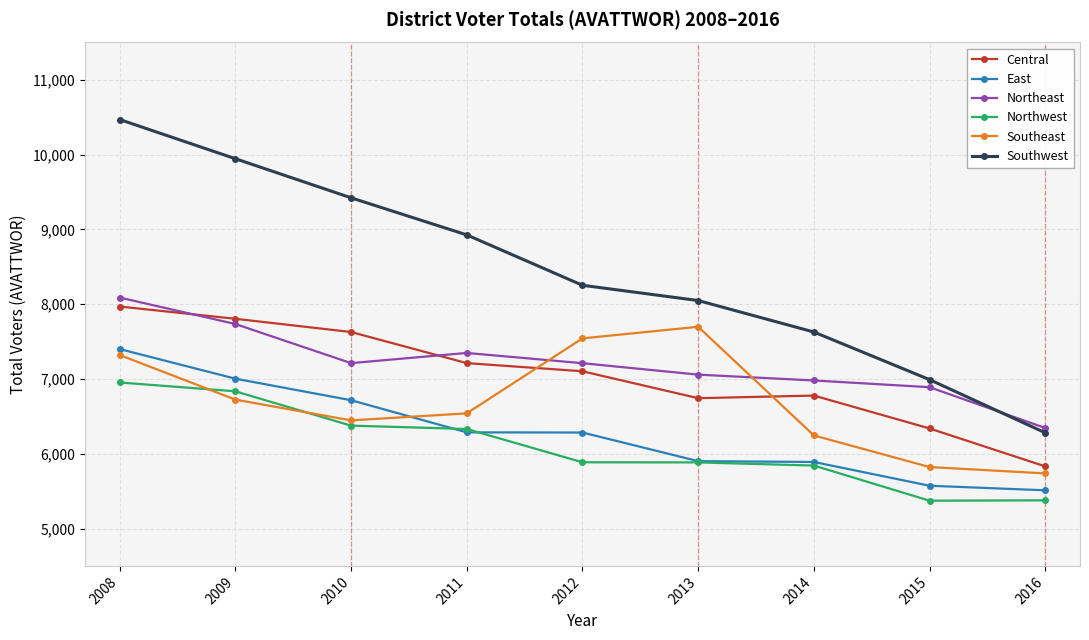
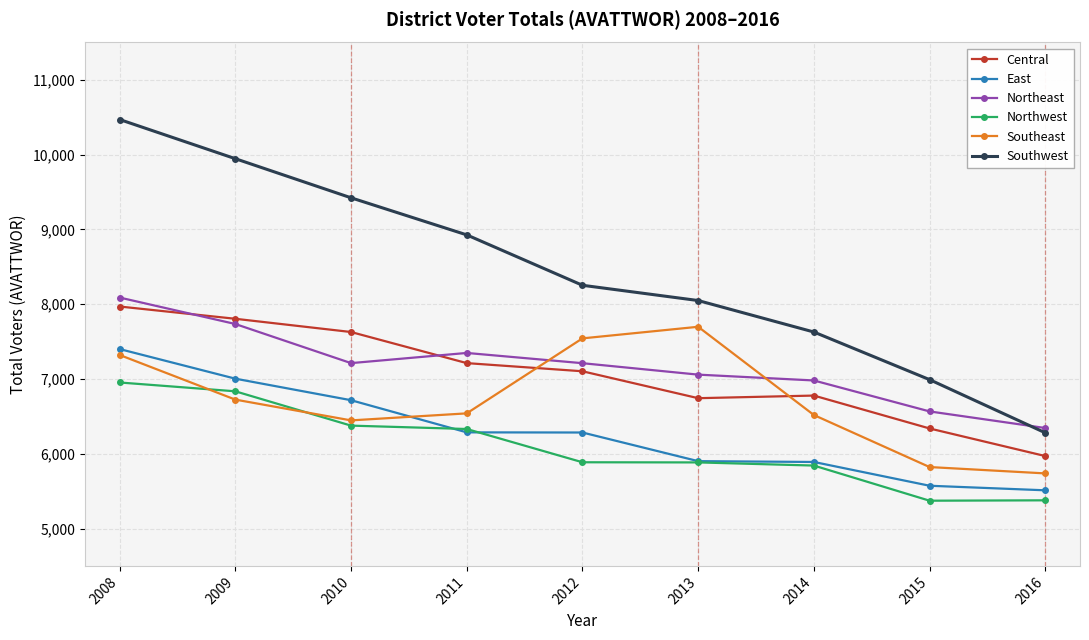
  {
    "Central": {
      "2008": "8,000",
      "2009": "7,800",
      "2010": "7,600",
      "2011": "7,200",
      "2012": "7,100",
      "2013": "6,700",
      "2014": "6,800",
      "2015": "6,300",
-     "2016": "5,800"
+     "2016": "6,000"
    },
    "East": {
      "2008": "7,400",
      "2009": "7,000",
      "2010": "6,700",
      "2011": "6,300",
      "2012": "6,300",
      "2014": "5,900",
      "2015": "5,600",
      "2016": "5,500"
    },
    "Northeast": {
      "2008": "8,100",
      "2009": "7,700",
      "2010": "7,200",
      "2011": "7,300",
      "2012": "7,200",
      "2013": "7,100",
      "2014": "7,000",
-     "2015": "6,900",
+     "2015": "6,600",
      "2016": "6,300"
    },
    "Northwest": {
      "2008": "7,000",
      "2009": "6,800",
      "2010": "6,400",
      "2011": "6,300",
      "2012": "5,900",
      "2014": "5,800",
      "2015": "5,400",
      "2016": "5,400"
    },
    "Southeast": {
      "2008": "7,300",
      "2009": "6,700",
      "2010": "6,400",
      "2011": "6,500",
      "2012": "7,500",
      "2013": "7,700",
-     "2014": "6,200",
+     "2014": "6,500",
      "2015": "5,800",
      "2016": "5,700"
    },
    "Southwest": {
      "2008": "10,500",
      "2009": "9,900",
      "2010": "9,400",
      "2011": "8,900",
      "2012": "8,300",
      "2013": "8,000",
      "2014": "7,600",
      "2015": "7,000",
      "2016": "6,300"
    }
  }
